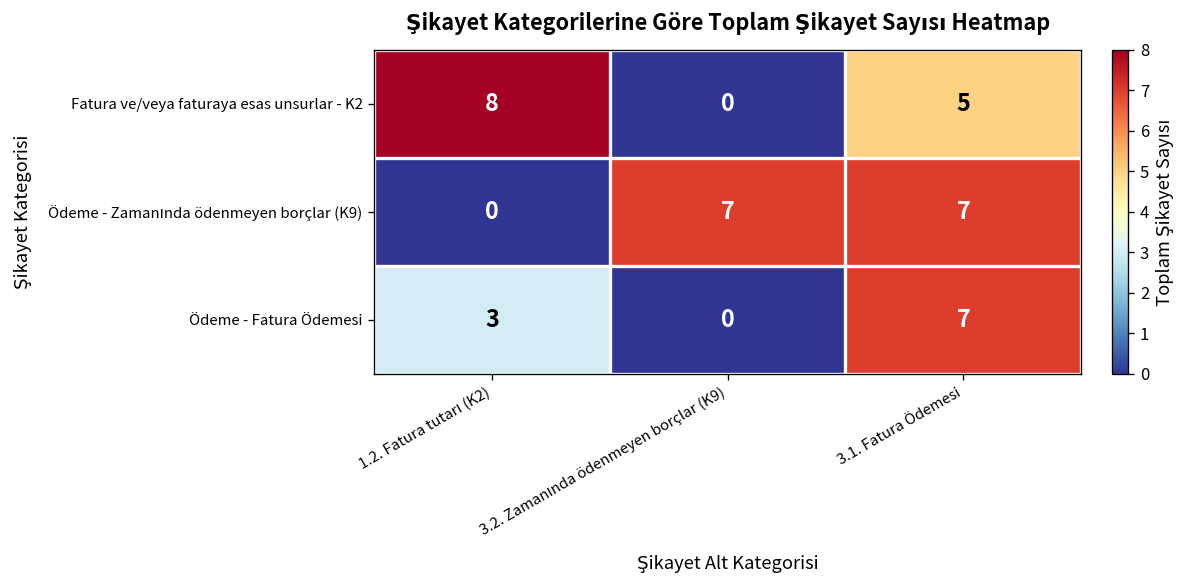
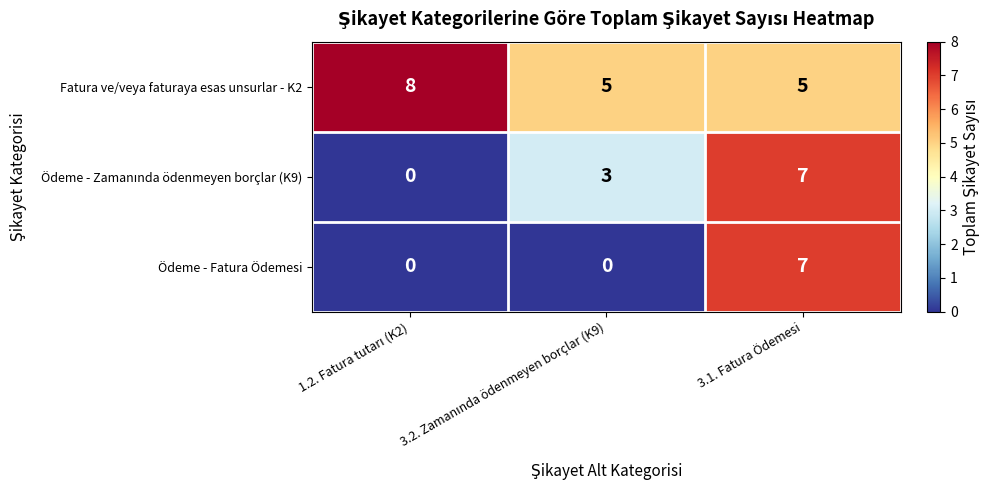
  {
    "Fatura ve/veya faturaya esas unsurlar - K2": {
      "1.2. Fatura tutarı (K2)": 8,
-     "3.2. Zamanında ödenmeyen borçlar (K9)": 0,
+     "3.2. Zamanında ödenmeyen borçlar (K9)": 5,
      "3.1. Fatura Ödemesi": 5
    },
    "Ödeme - Zamanında ödenmeyen borçlar (K9)": {
      "1.2. Fatura tutarı (K2)": 0,
-     "3.2. Zamanında ödenmeyen borçlar (K9)": 7,
+     "3.2. Zamanında ödenmeyen borçlar (K9)": 3,
      "3.1. Fatura Ödemesi": 7
    },
    "Ödeme - Fatura Ödemesi": {
-     "1.2. Fatura tutarı (K2)": 3,
+     "1.2. Fatura tutarı (K2)": 0,
      "3.2. Zamanında ödenmeyen borçlar (K9)": 0,
      "3.1. Fatura Ödemesi": 7
    }
  }
